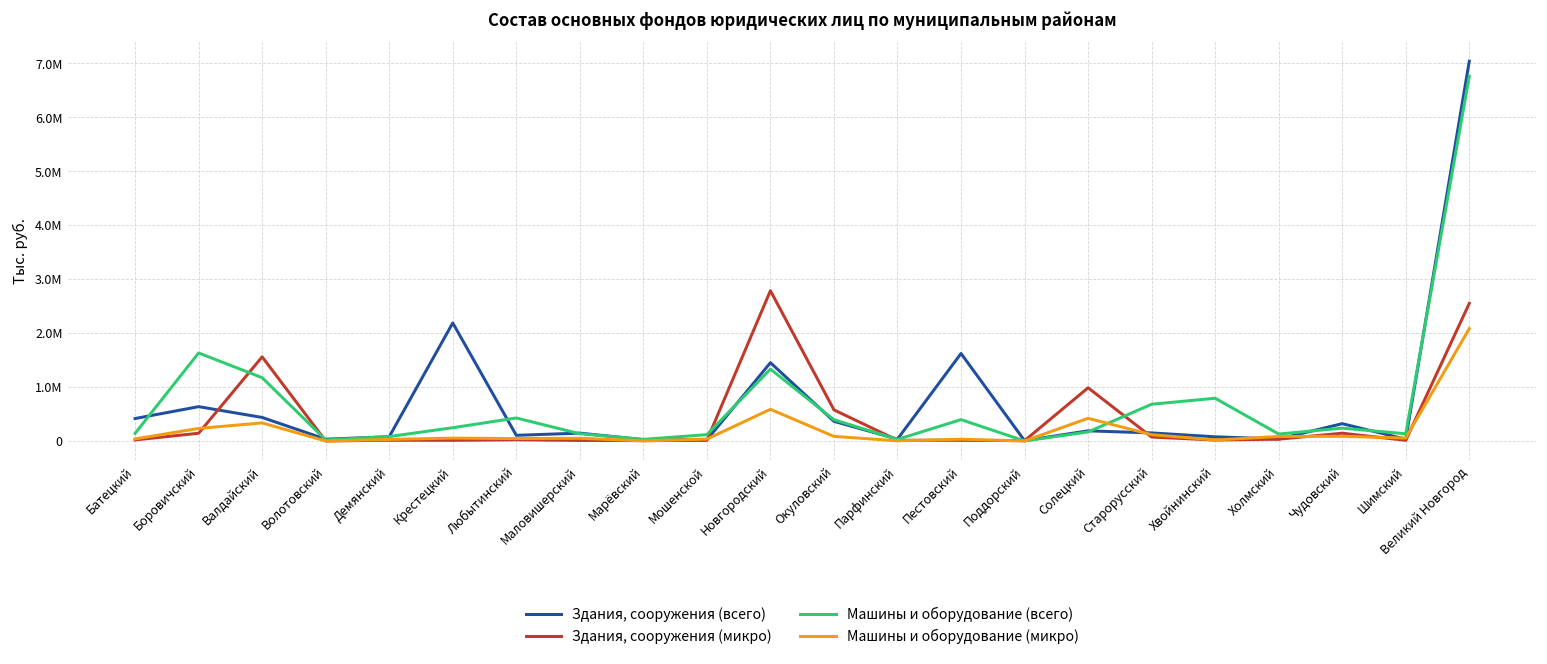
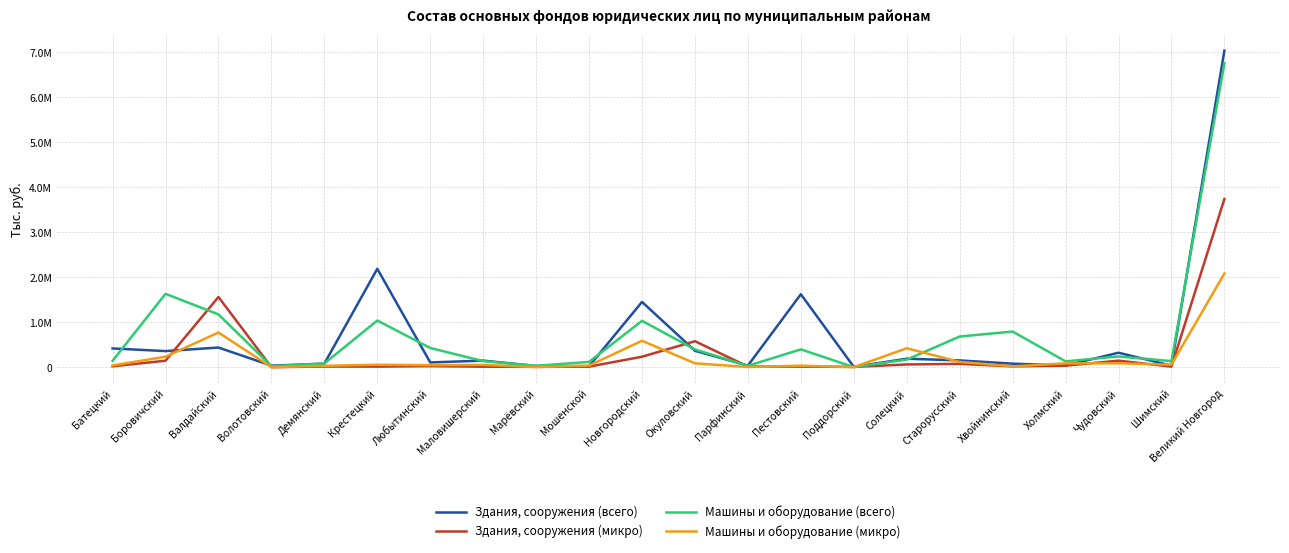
  {
    "Здания, сооружения (всего)": {
      "Батецкий": 400000,
-     "Боровичский": 600000,
+     "Боровичский": 400000,
      "Валдайский": 400000,
      "Крестецкий": 2200000,
      "Любытинский": 100000,
      "Новгородский": 1500000,
      "Пестовский": 1600000,
      "Хвойнинский": 100000,
      "Чудовский": 300000,
      "Великий Новгород": 7000000
    },
    "Здания, сооружения (микро)": {
      "Боровичский": 100000,
      "Валдайский": 1600000,
-     "Новгородский": 2800000,
+     "Новгородский": 200000,
      "Окуловский": 600000,
-     "Солецкий": 1000000,
+     "Солецкий": 100000,
      "Чудовский": 100000,
-     "Великий Новгород": 2600000
+     "Великий Новгород": 3700000
    },
    "Машины и оборудование (всего)": {
      "Батецкий": 100000,
      "Боровичский": 1600000,
      "Валдайский": 1200000,
-     "Крестецкий": 200000,
+     "Крестецкий": 1000000,
      "Любытинский": 400000,
      "Мошенской": 100000,
-     "Новгородский": 1300000,
+     "Новгородский": 1000000,
      "Пестовский": 400000,
      "Старорусский": 700000,
      "Хвойнинский": 800000,
      "Чудовский": 200000,
      "Шимский": 100000,
      "Великий Новгород": 6800000
    },
    "Машины и оборудование (микро)": {
      "Боровичский": 200000,
-     "Валдайский": 300000,
+     "Валдайский": 800000,
      "Новгородский": 600000,
      "Окуловский": 100000,
      "Солецкий": 400000,
      "Чудовский": 100000,
      "Великий Новгород": 2100000
    }
  }
